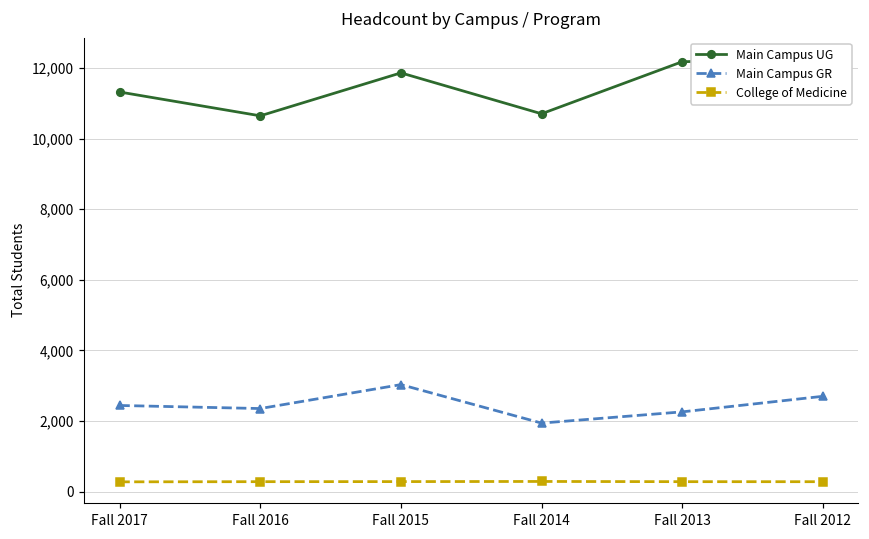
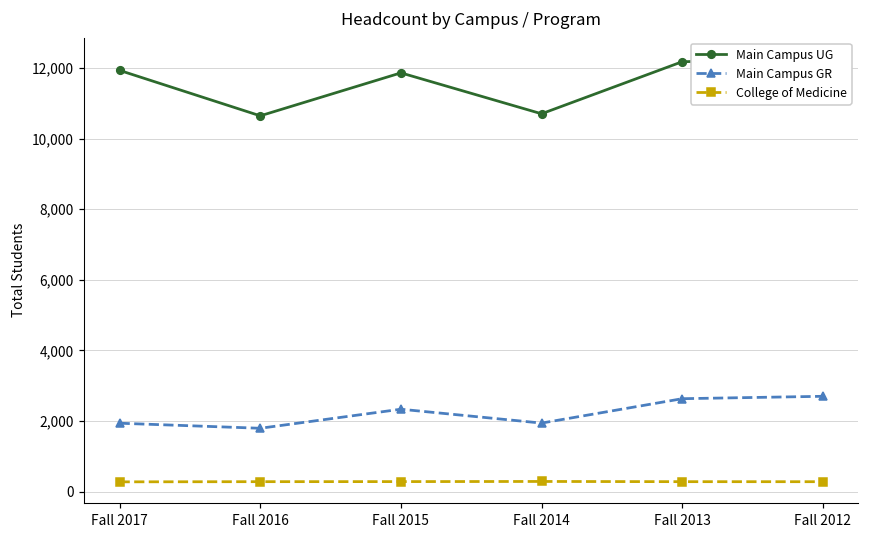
  {
    "Main Campus UG": {
-     "Fall 2017": "11,300",
+     "Fall 2017": "11,900",
      "Fall 2016": "10,600",
      "Fall 2015": "11,900",
      "Fall 2014": "10,700",
      "Fall 2013": "12,200"
    },
    "Main Campus GR": {
-     "Fall 2017": "2,400",
-     "Fall 2016": "2,400",
-     "Fall 2015": "3,000",
+     "Fall 2017": "1,900",
+     "Fall 2016": "1,800",
+     "Fall 2015": "2,300",
      "Fall 2014": "1,900",
-     "Fall 2013": "2,300",
+     "Fall 2013": "2,600",
      "Fall 2012": "2,700"
    },
    "College of Medicine": {
      "Fall 2017": "300",
      "Fall 2016": "300",
      "Fall 2015": "300",
      "Fall 2014": "300",
      "Fall 2013": "300",
      "Fall 2012": "300"
    }
  }
